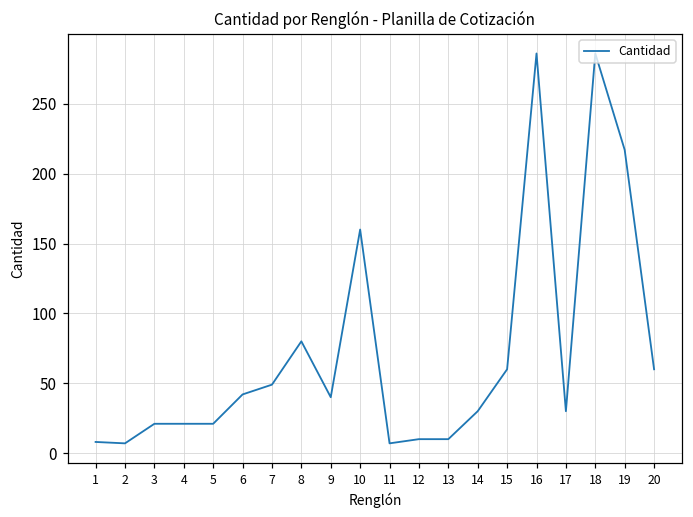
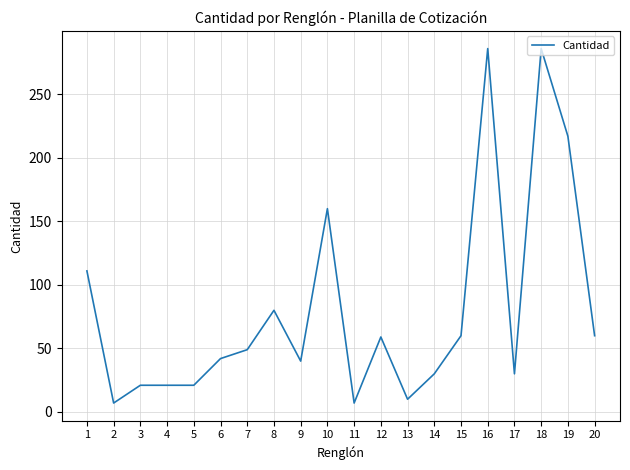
  {
-   "1": 8,
+   "1": 111,
    "2": 7,
    "3": 21,
    "4": 21,
    "5": 21,
    "6": 42,
    "7": 49,
    "8": 80,
    "9": 40,
    "10": 160,
    "11": 7,
-   "12": 10,
+   "12": 59,
    "13": 10,
    "14": 30,
    "15": 60,
    "16": 286,
    "17": 30,
    "19": 217,
    "20": 60
  }
